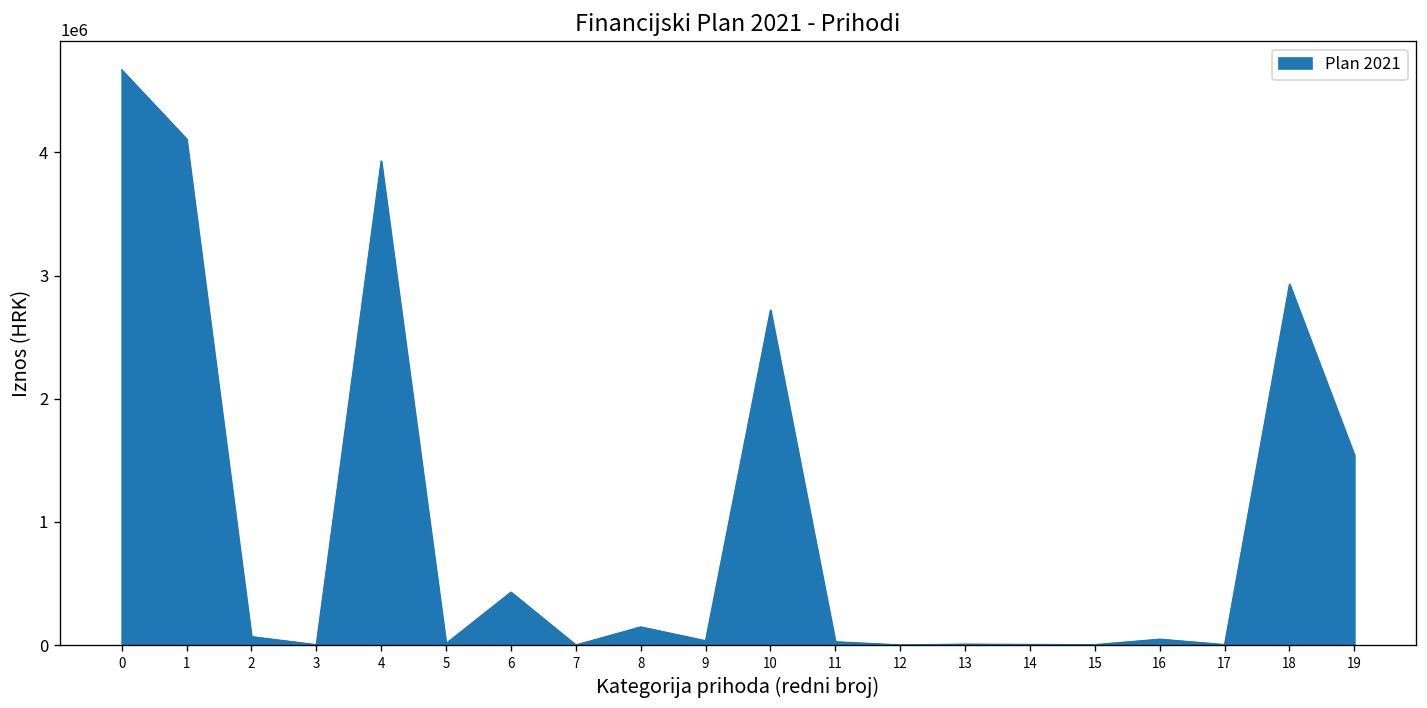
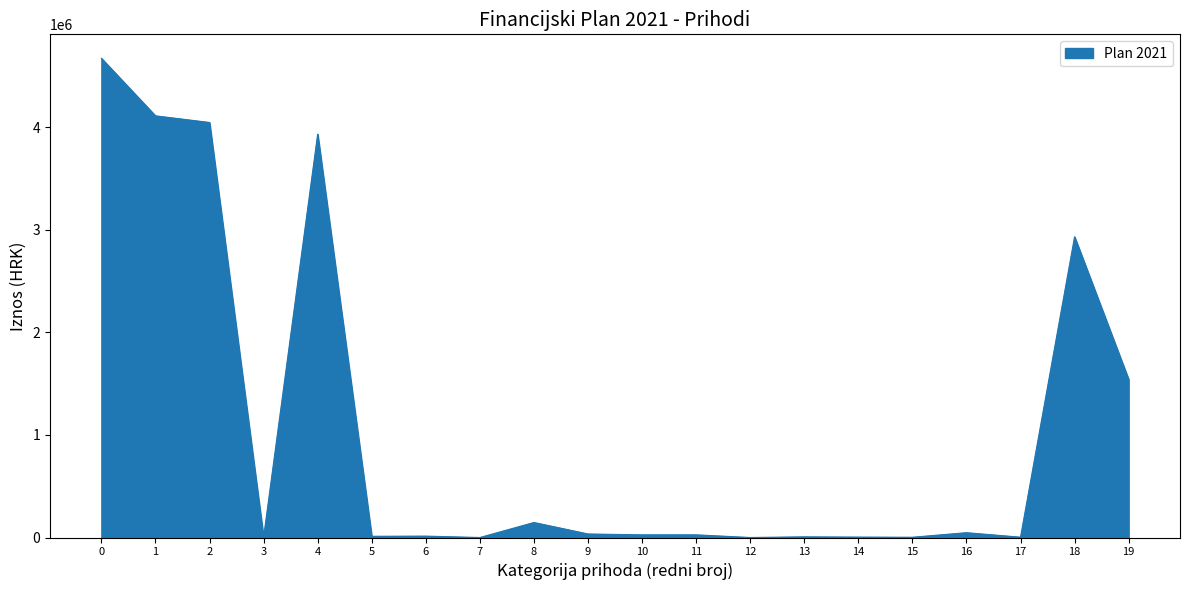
  {
    "0": 4670000,
    "1": 4110000,
-   "2": 70000,
+   "2": 4040000,
    "3": 0,
    "4": 3930000,
    "5": 10000,
-   "6": 430000,
+   "6": 10000,
    "7": 0,
    "8": 150000,
    "9": 30000,
-   "10": 2720000,
+   "10": 30000,
    "11": 30000,
    "12": 0,
    "13": 10000,
    "14": 0,
    "15": 0,
    "16": 50000,
    "17": 0,
    "18": 2930000,
    "19": 1540000
  }
